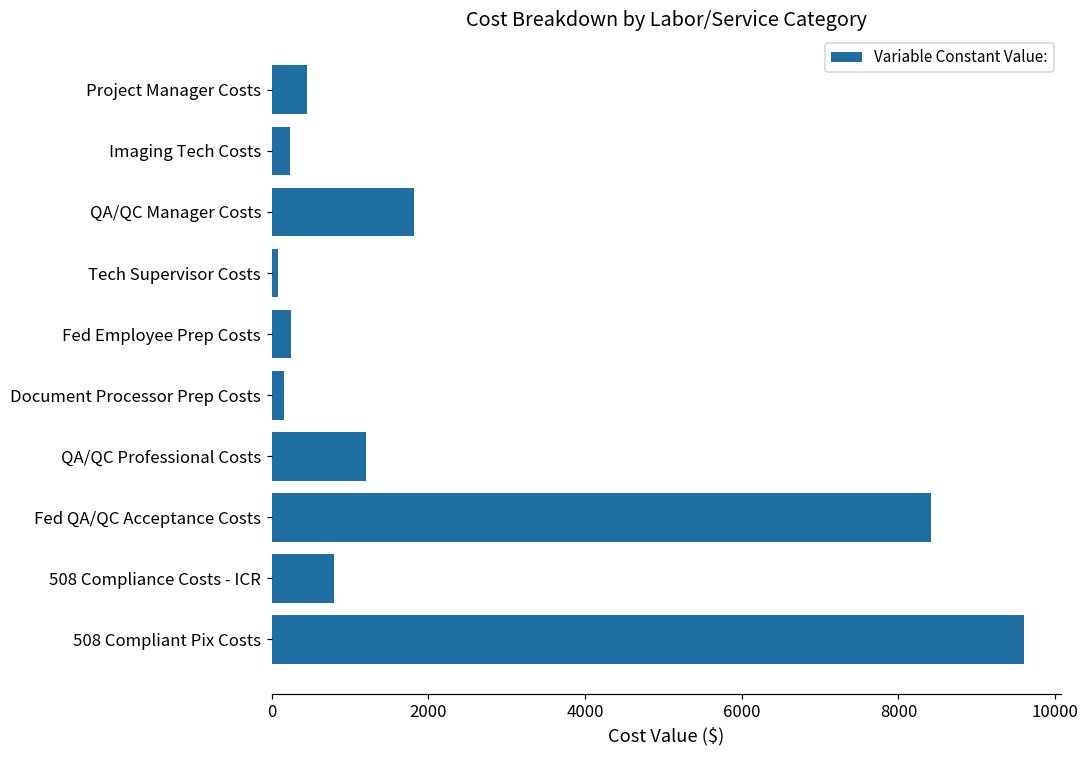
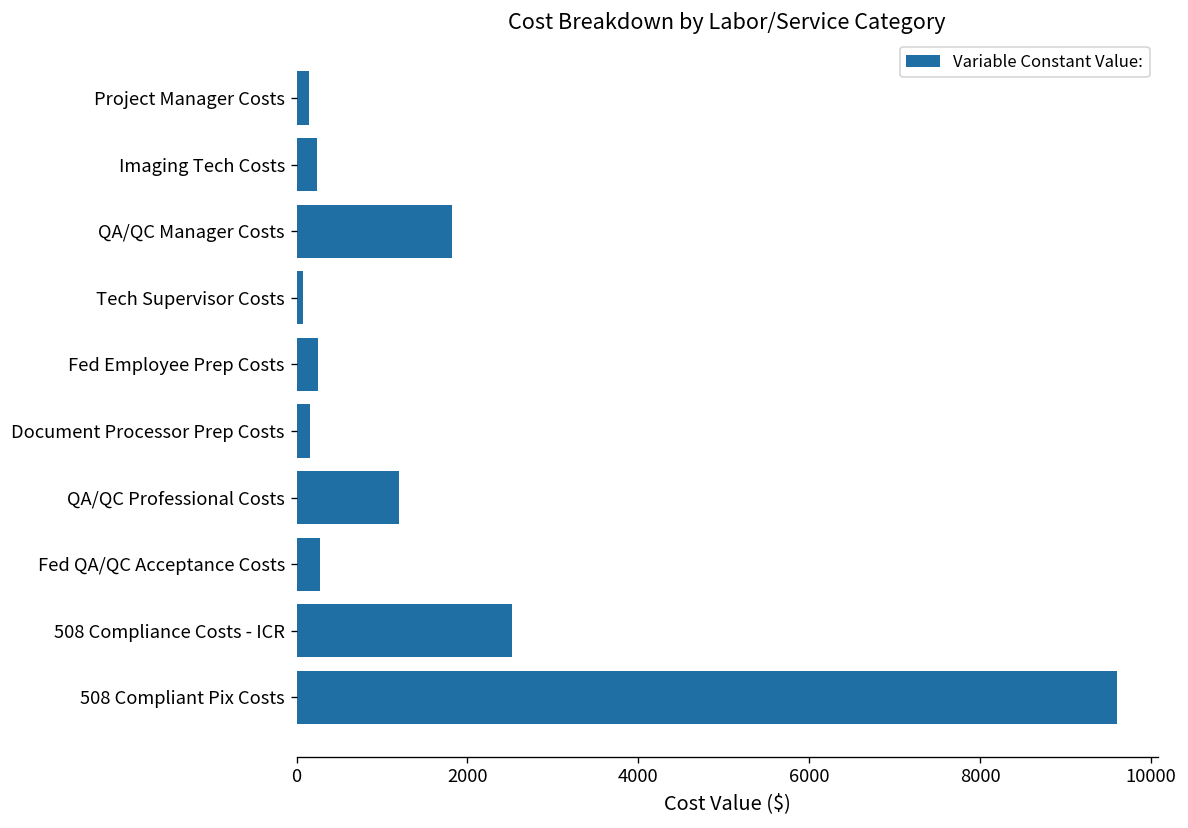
  {
-   "Project Manager Costs": 400,
+   "Project Manager Costs": 200,
    "Imaging Tech Costs": 200,
    "QA/QC Manager Costs": 1800,
    "Tech Supervisor Costs": 100,
    "Fed Employee Prep Costs": 300,
    "Document Processor Prep Costs": 200,
    "QA/QC Professional Costs": 1200,
-   "Fed QA/QC Acceptance Costs": 8400,
-   "508 Compliance Costs - ICR": 800,
+   "Fed QA/QC Acceptance Costs": 300,
+   "508 Compliance Costs - ICR": 2500,
    "508 Compliant Pix Costs": 9600
  }
